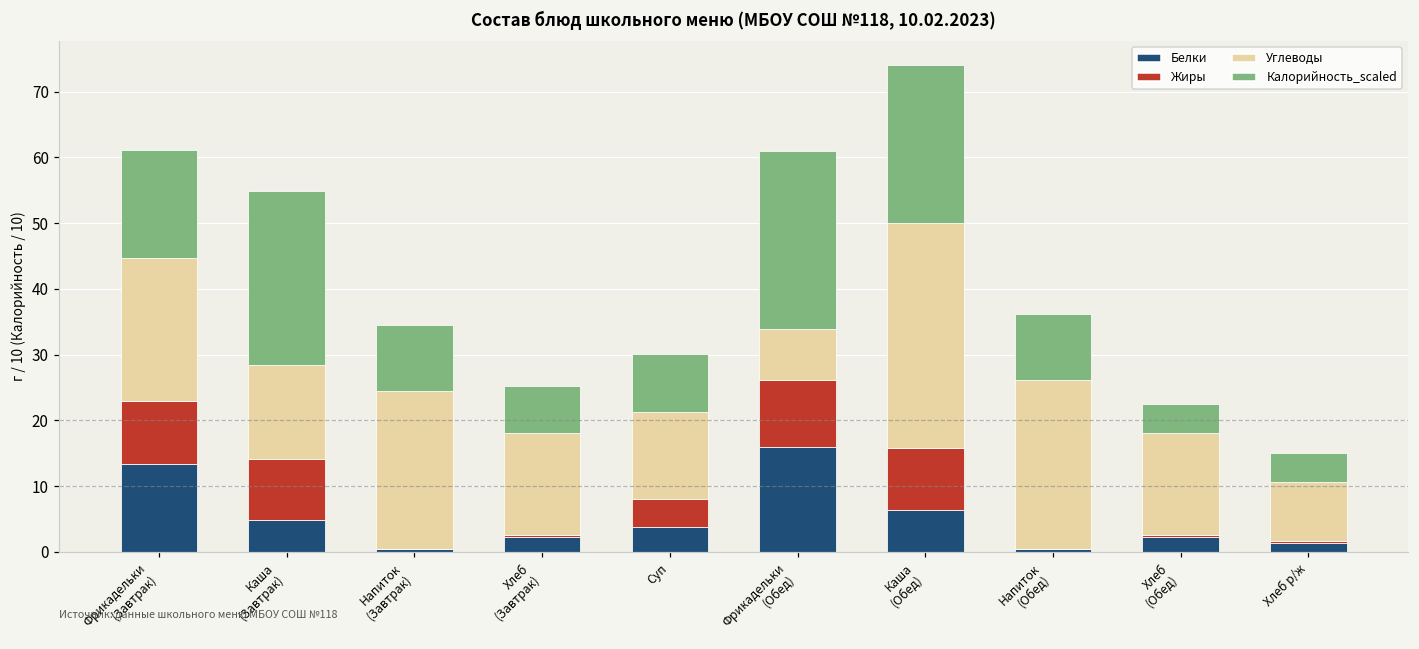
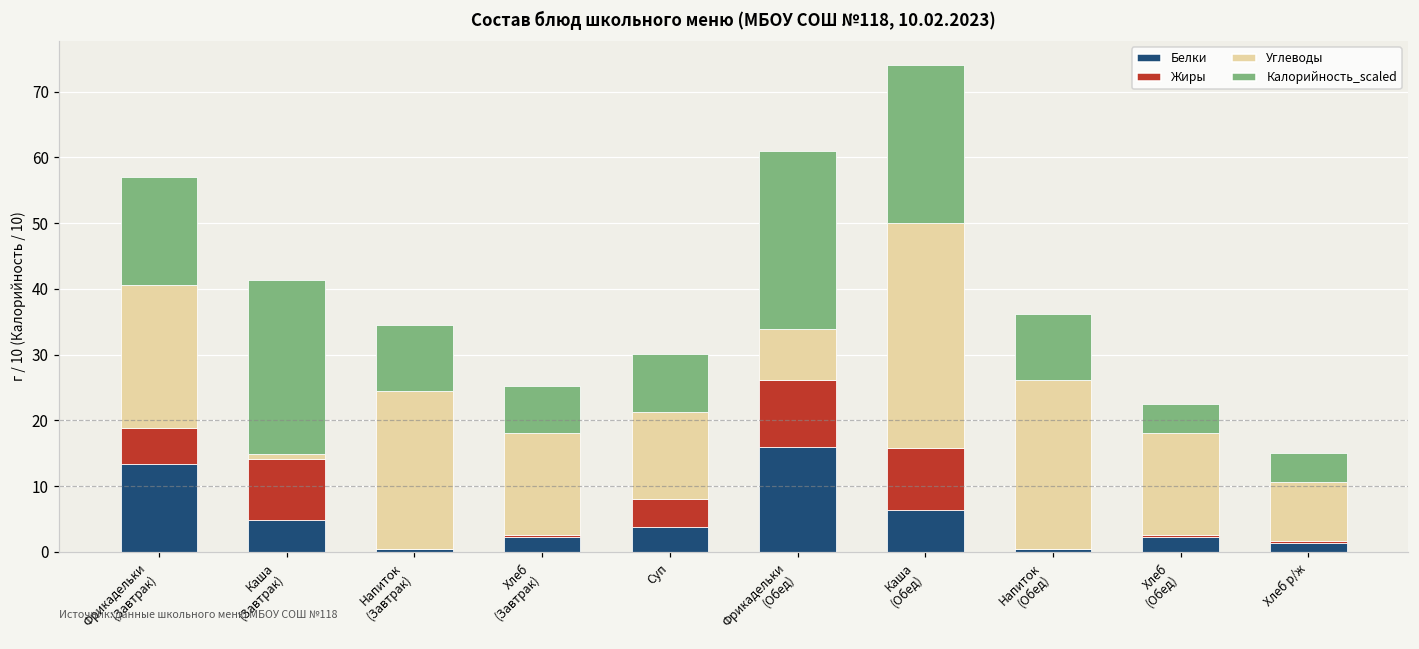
  {
    "Белки": {
      "Фрикадельки (Завтрак)": 13,
      "Каша (Завтрак)": 5,
      "Хлеб (Завтрак)": 2,
      "Суп": 4,
      "Фрикадельки (Обед)": 16,
      "Каша (Обед)": 6,
      "Хлеб (Обед)": 2,
      "Хлеб р/ж": 1
    },
    "Жиры": {
-     "Фрикадельки (Завтрак)": 10,
+     "Фрикадельки (Завтрак)": 5,
      "Каша (Завтрак)": 9,
      "Напиток (Завтрак)": 0,
      "Суп": 4,
      "Фрикадельки (Обед)": 10,
      "Каша (Обед)": 9,
      "Напиток (Обед)": 0
    },
    "Углеводы": {
      "Фрикадельки (Завтрак)": 22,
-     "Каша (Завтрак)": 14,
+     "Каша (Завтрак)": 1,
      "Напиток (Завтрак)": 24,
      "Хлеб (Завтрак)": 16,
      "Суп": 13,
      "Фрикадельки (Обед)": 8,
      "Каша (Обед)": 34,
      "Напиток (Обед)": 26,
      "Хлеб (Обед)": 16,
      "Хлеб р/ж": 9
    },
    "Калорийность_scaled": {
      "Фрикадельки (Завтрак)": 16,
      "Каша (Завтрак)": 26,
      "Напиток (Завтрак)": 10,
      "Хлеб (Завтрак)": 7,
      "Суп": 9,
      "Фрикадельки (Обед)": 27,
      "Каша (Обед)": 24,
      "Напиток (Обед)": 10,
      "Хлеб (Обед)": 4,
      "Хлеб р/ж": 4
    }
  }
